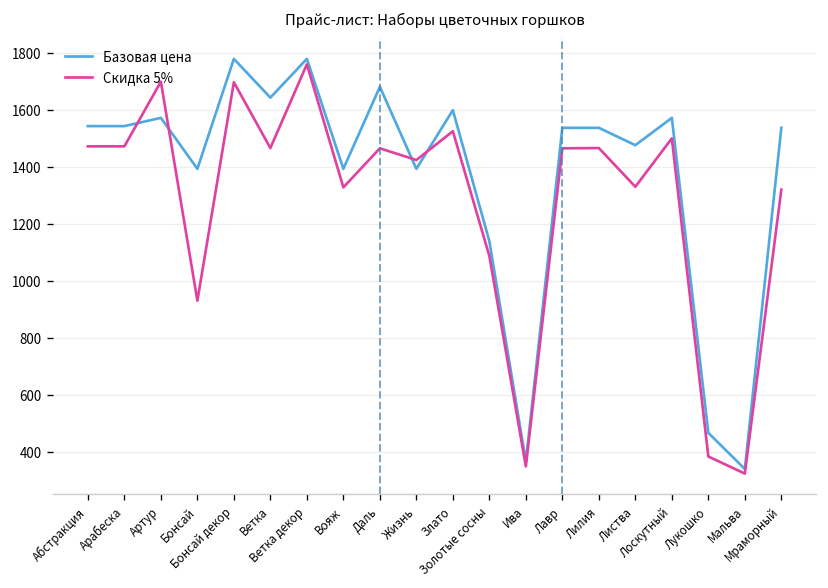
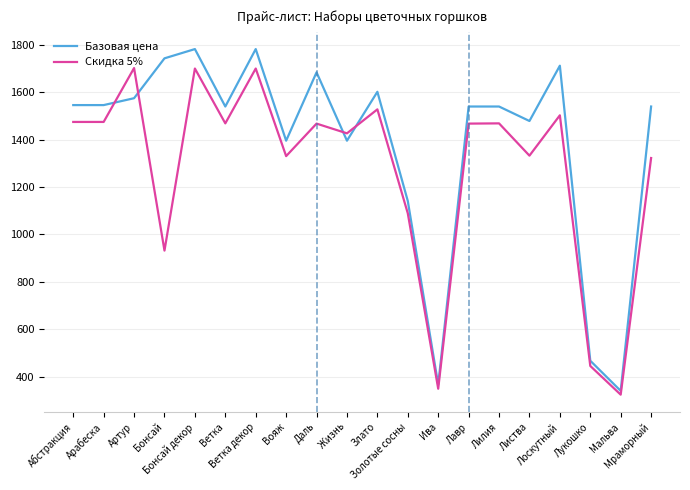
  {
    "Базовая цена": {
      "Абстракция": 1550,
      "Арабеска": 1550,
      "Артур": 1570,
-     "Бонсай": 1400,
+     "Бонсай": 1740,
      "Бонсай декор": 1780,
-     "Ветка": 1650,
+     "Ветка": 1540,
      "Ветка декор": 1780,
      "Вояж": 1400,
      "Даль": 1680,
      "Жизнь": 1400,
      "Злато": 1600,
      "Золотые сосны": 1140,
      "Ива": 370,
      "Лавр": 1540,
      "Лилия": 1540,
      "Листва": 1480,
-     "Лоскутный": 1570,
+     "Лоскутный": 1710,
      "Лукошко": 470,
      "Мальва": 340,
      "Мраморный": 1540
    },
    "Скидка 5%": {
      "Абстракция": 1470,
      "Арабеска": 1470,
      "Артур": 1700,
      "Бонсай": 930,
      "Бонсай декор": 1700,
      "Ветка": 1470,
-     "Ветка декор": 1760,
+     "Ветка декор": 1700,
      "Вояж": 1330,
      "Даль": 1470,
      "Жизнь": 1430,
      "Злато": 1530,
      "Золотые сосны": 1090,
      "Ива": 350,
      "Лавр": 1470,
      "Лилия": 1470,
      "Листва": 1330,
      "Лоскутный": 1500,
-     "Лукошко": 390,
+     "Лукошко": 450,
      "Мальва": 330,
      "Мраморный": 1320
    }
  }
